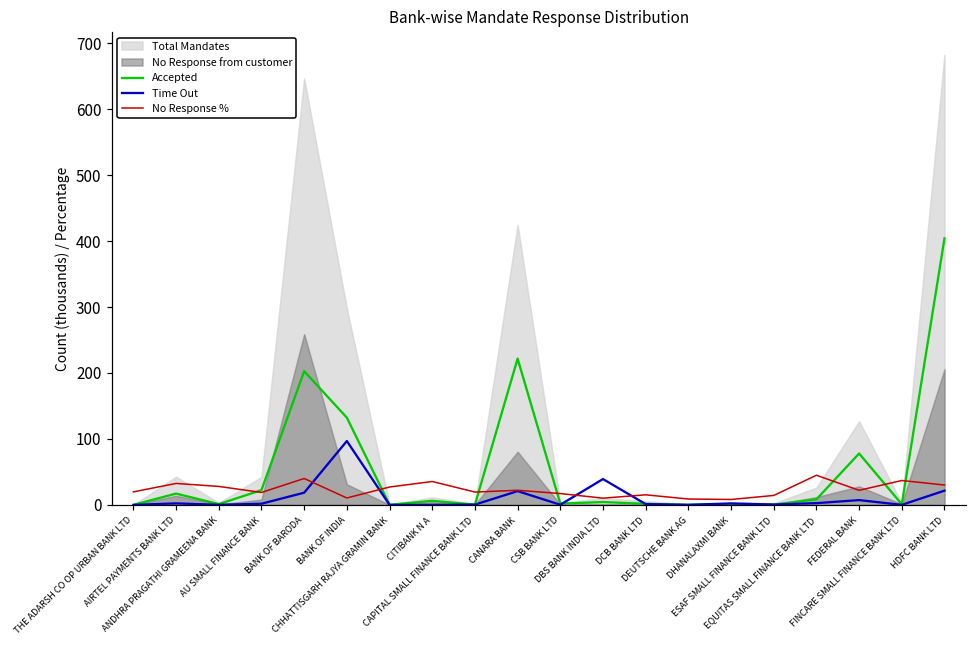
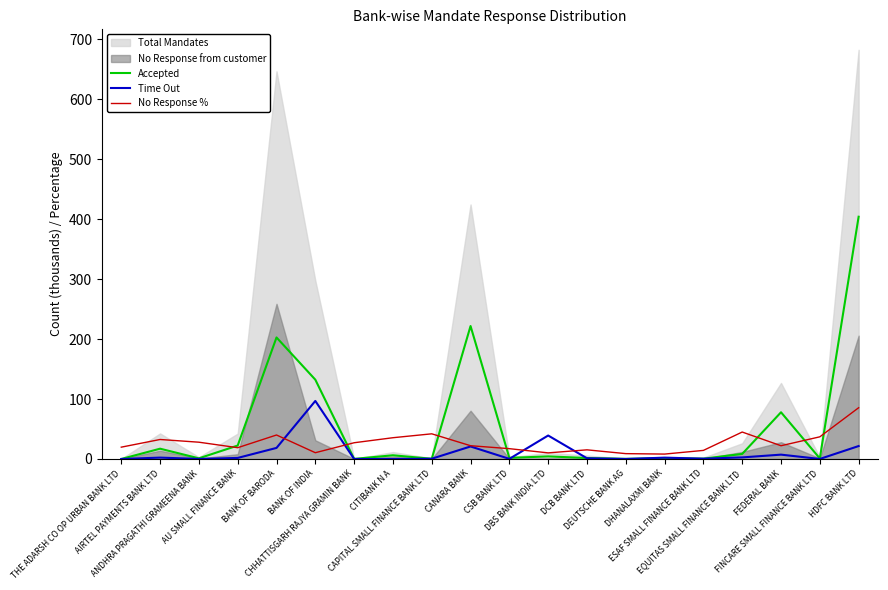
  {
    "Total Mandates": {
      "AIRTEL PAYMENTS BANK LTD": 40,
      "AU SMALL FINANCE BANK": 40,
      "BANK OF BARODA": 650,
      "BANK OF INDIA": 300,
      "CITIBANK N A": 10,
      "CANARA BANK": 420,
      "EQUITAS SMALL FINANCE BANK LTD": 30,
      "FEDERAL BANK": 130,
      "HDFC BANK LTD": 680
    },
    "Accepted": {
      "BANK OF BARODA": 200,
      "BANK OF INDIA": 130,
      "CANARA BANK": 220,
      "FEDERAL BANK": 80,
      "HDFC BANK LTD": 400
    },
    "Time Out": {
      "AIRTEL PAYMENTS BANK LTD": 0,
      "AU SMALL FINANCE BANK": 0,
      "BANK OF BARODA": 20,
      "BANK OF INDIA": 100,
      "DBS BANK INDIA LTD": 40,
      "EQUITAS SMALL FINANCE BANK LTD": 0,
      "FEDERAL BANK": 10,
      "HDFC BANK LTD": 20
    },
    "No Response from customer": {
      "AU SMALL FINANCE BANK": 10,
      "BANK OF BARODA": 260,
      "BANK OF INDIA": 30,
      "CANARA BANK": 80,
      "FEDERAL BANK": 30,
      "HDFC BANK LTD": 210
    },
    "No Response %": {
      "THE ADARSH CO OP URBAN BANK LTD": 20,
      "AIRTEL PAYMENTS BANK LTD": 30,
      "ANDHRA PRAGATHI GRAMEENA BANK": 30,
      "BANK OF BARODA": 40,
      "BANK OF INDIA": 10,
      "CHHATTISGARH RAJYA GRAMIN BANK": 30,
      "CITIBANK N A": 40,
-     "CAPITAL SMALL FINANCE BANK LTD": 20,
+     "CAPITAL SMALL FINANCE BANK LTD": 40,
      "CSB BANK LTD": 20,
      "DCB BANK LTD": 20,
      "DEUTSCHE BANK AG": 10,
      "DHANALAXMI BANK": 10,
      "ESAF SMALL FINANCE BANK LTD": 10,
      "EQUITAS SMALL FINANCE BANK LTD": 40,
      "FEDERAL BANK": 20,
      "FINCARE SMALL FINANCE BANK LTD": 40,
-     "HDFC BANK LTD": 30
+     "HDFC BANK LTD": 90
    }
  }
